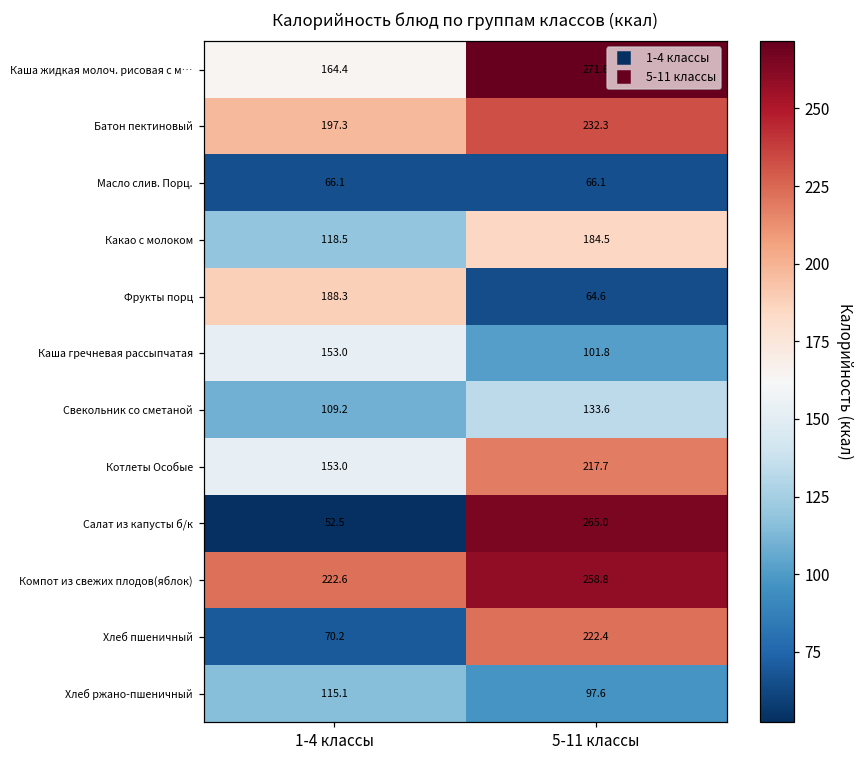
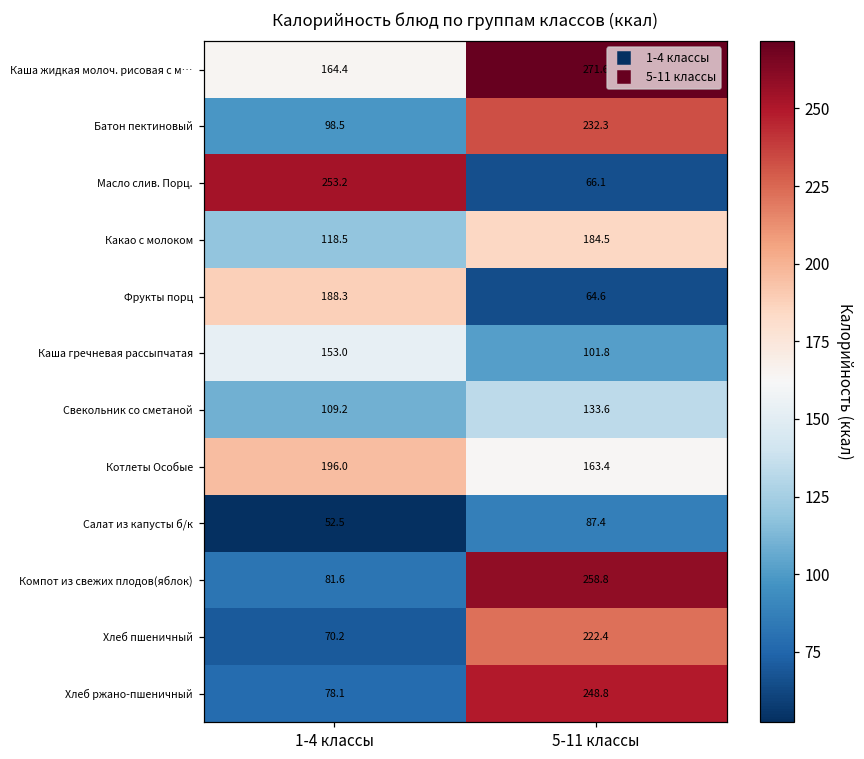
  {
    "Каша жидкая молоч. рисовая с м…": {
      "1-4 классы": 164.4
    },
    "Батон пектиновый": {
-     "1-4 классы": 197.3,
+     "1-4 классы": 98.5,
      "5-11 классы": 232.3
    },
    "Масло слив. Порц.": {
-     "1-4 классы": 66.1,
+     "1-4 классы": 253.2,
      "5-11 классы": 66.1
    },
    "Какао с молоком": {
      "1-4 классы": 118.5,
      "5-11 классы": 184.5
    },
    "Фрукты порц": {
      "1-4 классы": 188.3,
      "5-11 классы": 64.6
    },
    "Каша гречневая рассыпчатая": {
      "1-4 классы": 153.0,
      "5-11 классы": 101.8
    },
    "Свекольник со сметаной": {
      "1-4 классы": 109.2,
      "5-11 классы": 133.6
    },
    "Котлеты Особые": {
-     "1-4 классы": 153.0,
-     "5-11 классы": 217.7
+     "1-4 классы": 196.0,
+     "5-11 классы": 163.4
    },
    "Салат из капусты б/к": {
      "1-4 классы": 52.5,
-     "5-11 классы": 265.0
+     "5-11 классы": 87.4
    },
    "Компот из свежих плодов(яблок)": {
-     "1-4 классы": 222.6,
+     "1-4 классы": 81.6,
      "5-11 классы": 258.8
    },
    "Хлеб пшеничный": {
      "1-4 классы": 70.2,
      "5-11 классы": 222.4
    },
    "Хлеб ржано-пшеничный": {
-     "1-4 классы": 115.1,
-     "5-11 классы": 97.6
+     "1-4 классы": 78.1,
+     "5-11 классы": 248.8
    }
  }
